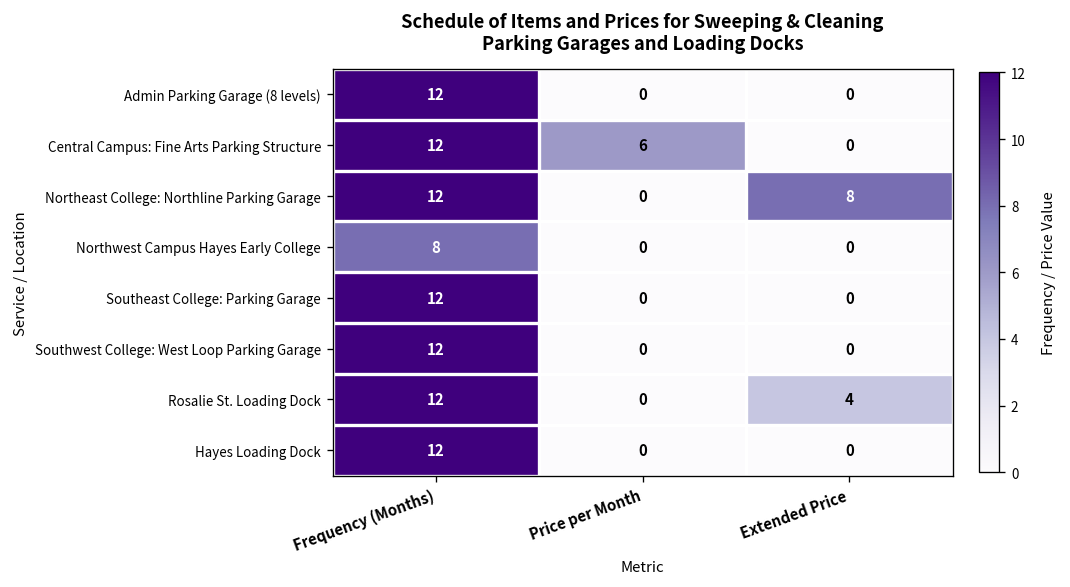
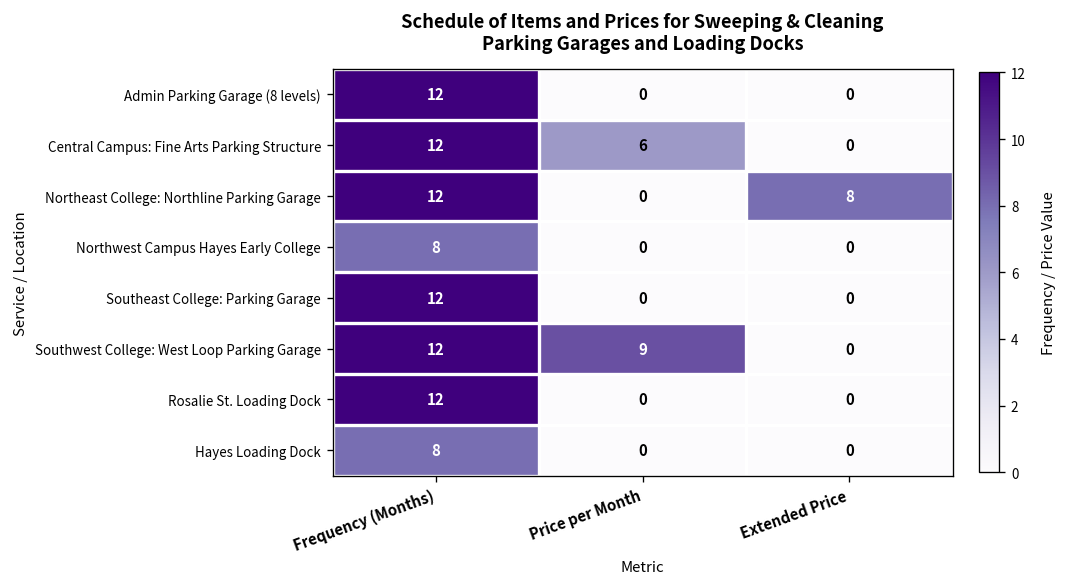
  {
    "Admin Parking Garage (8 levels)": {
      "Frequency (Months)": 12,
      "Price per Month": 0,
      "Extended Price": 0
    },
    "Central Campus: Fine Arts Parking Structure": {
      "Frequency (Months)": 12,
      "Price per Month": 6,
      "Extended Price": 0
    },
    "Northeast College: Northline Parking Garage": {
      "Frequency (Months)": 12,
      "Price per Month": 0,
      "Extended Price": 8
    },
    "Northwest Campus Hayes Early College": {
      "Frequency (Months)": 8,
      "Price per Month": 0,
      "Extended Price": 0
    },
    "Southeast College: Parking Garage": {
      "Frequency (Months)": 12,
      "Price per Month": 0,
      "Extended Price": 0
    },
    "Southwest College: West Loop Parking Garage": {
      "Frequency (Months)": 12,
-     "Price per Month": 0,
+     "Price per Month": 9,
      "Extended Price": 0
    },
    "Rosalie St. Loading Dock": {
      "Frequency (Months)": 12,
      "Price per Month": 0,
-     "Extended Price": 4
+     "Extended Price": 0
    },
    "Hayes Loading Dock": {
-     "Frequency (Months)": 12,
+     "Frequency (Months)": 8,
      "Price per Month": 0,
      "Extended Price": 0
    }
  }
